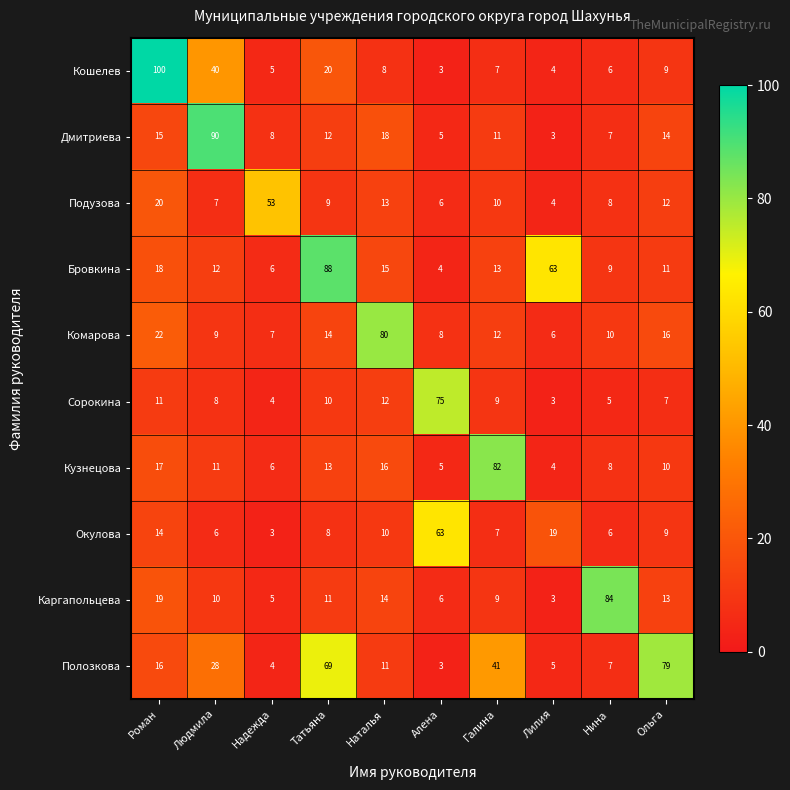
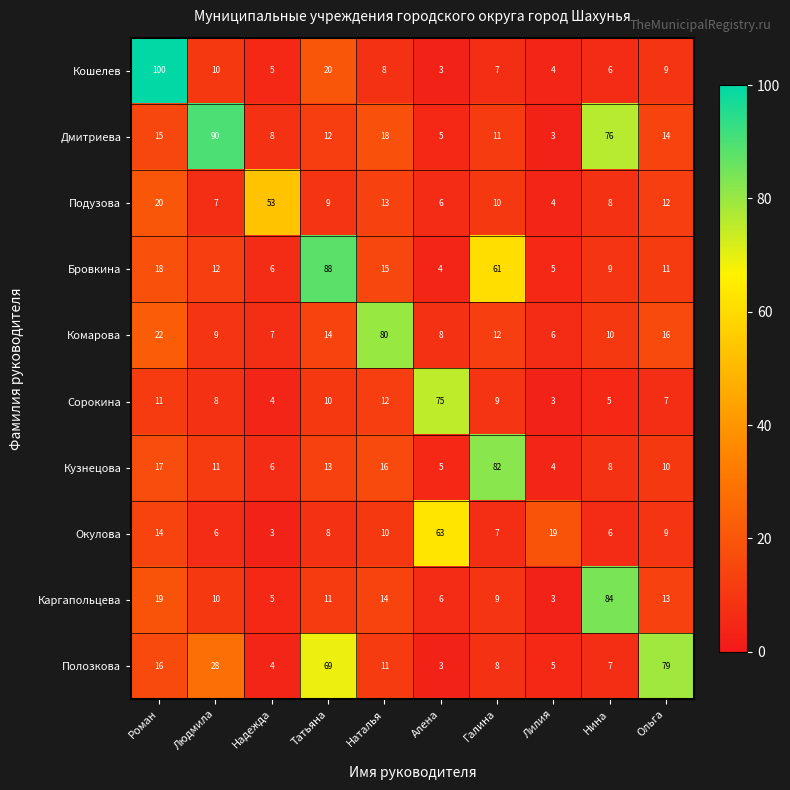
  {
    "Кошелев": {
      "Роман": 100,
-     "Людмила": 40,
+     "Людмила": 10,
      "Надежда": 5,
      "Татьяна": 20,
      "Наталья": 8,
      "Алена": 3,
      "Галина": 7,
      "Лилия": 4,
      "Нина": 6,
      "Ольга": 9
    },
    "Дмитриева": {
      "Роман": 15,
      "Людмила": 90,
      "Надежда": 8,
      "Татьяна": 12,
      "Наталья": 18,
      "Алена": 5,
      "Галина": 11,
      "Лилия": 3,
-     "Нина": 7,
+     "Нина": 76,
      "Ольга": 14
    },
    "Подузова": {
      "Роман": 20,
      "Людмила": 7,
      "Надежда": 53,
      "Татьяна": 9,
      "Наталья": 13,
      "Алена": 6,
      "Галина": 10,
      "Лилия": 4,
      "Нина": 8,
      "Ольга": 12
    },
    "Бровкина": {
      "Роман": 18,
      "Людмила": 12,
      "Надежда": 6,
      "Татьяна": 88,
      "Наталья": 15,
      "Алена": 4,
-     "Галина": 13,
-     "Лилия": 63,
+     "Галина": 61,
+     "Лилия": 5,
      "Нина": 9,
      "Ольга": 11
    },
    "Комарова": {
      "Роман": 22,
      "Людмила": 9,
      "Надежда": 7,
      "Татьяна": 14,
      "Наталья": 80,
      "Алена": 8,
      "Галина": 12,
      "Лилия": 6,
      "Нина": 10,
      "Ольга": 16
    },
    "Сорокина": {
      "Роман": 11,
      "Людмила": 8,
      "Надежда": 4,
      "Татьяна": 10,
      "Наталья": 12,
      "Алена": 75,
      "Галина": 9,
      "Лилия": 3,
      "Нина": 5,
      "Ольга": 7
    },
    "Кузнецова": {
      "Роман": 17,
      "Людмила": 11,
      "Надежда": 6,
      "Татьяна": 13,
      "Наталья": 16,
      "Алена": 5,
      "Галина": 82,
      "Лилия": 4,
      "Нина": 8,
      "Ольга": 10
    },
    "Окулова": {
      "Роман": 14,
      "Людмила": 6,
      "Надежда": 3,
      "Татьяна": 8,
      "Наталья": 10,
      "Алена": 63,
      "Галина": 7,
      "Лилия": 19,
      "Нина": 6,
      "Ольга": 9
    },
    "Каргапольцева": {
      "Роман": 19,
      "Людмила": 10,
      "Надежда": 5,
      "Татьяна": 11,
      "Наталья": 14,
      "Алена": 6,
      "Галина": 9,
      "Лилия": 3,
      "Нина": 84,
      "Ольга": 13
    },
    "Полозкова": {
      "Роман": 16,
      "Людмила": 28,
      "Надежда": 4,
      "Татьяна": 69,
      "Наталья": 11,
      "Алена": 3,
-     "Галина": 41,
+     "Галина": 8,
      "Лилия": 5,
      "Нина": 7,
      "Ольга": 79
    }
  }
